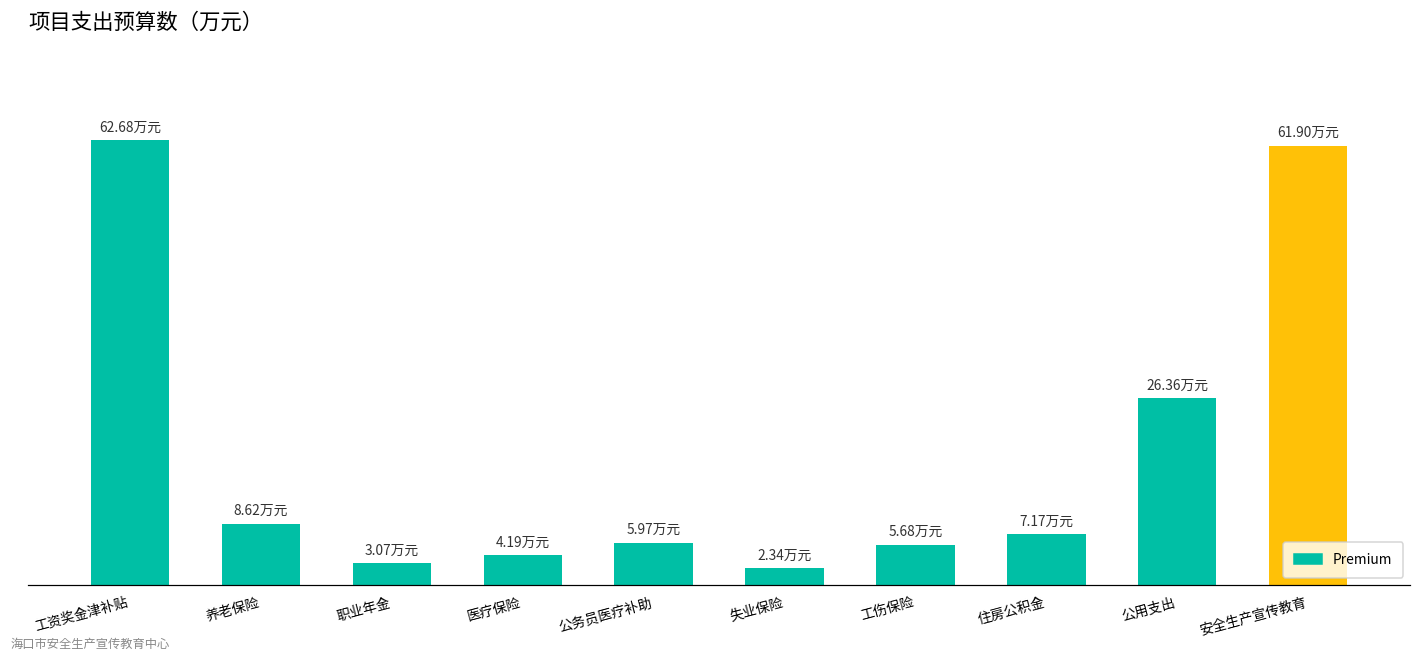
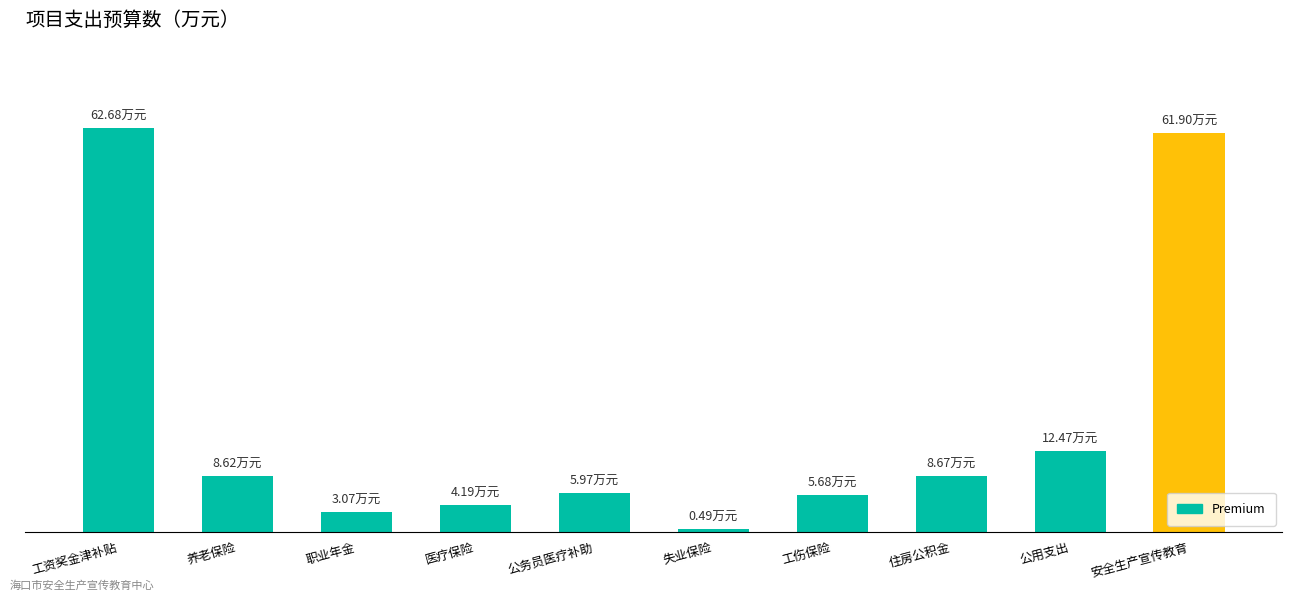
  {
    "工资奖金津补贴": 62.68,
    "养老保险": 8.62,
    "职业年金": 3.07,
    "医疗保险": 4.19,
    "公务员医疗补助": 5.97,
-   "失业保险": 2.34,
+   "失业保险": 0.49,
    "工伤保险": 5.68,
-   "住房公积金": 7.17,
-   "公用支出": 26.36,
+   "住房公积金": 8.67,
+   "公用支出": 12.47,
    "安全生产宣传教育": 61.90
  }
